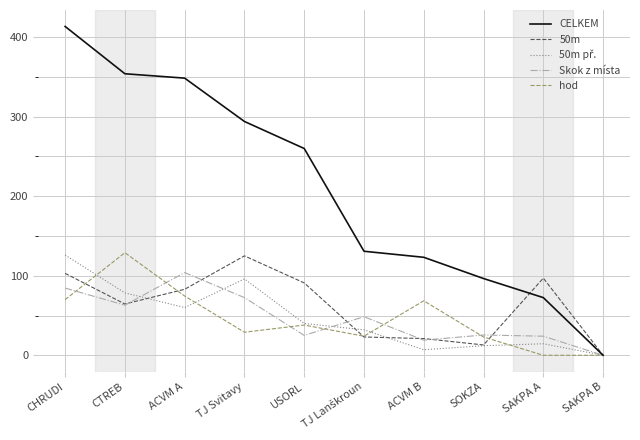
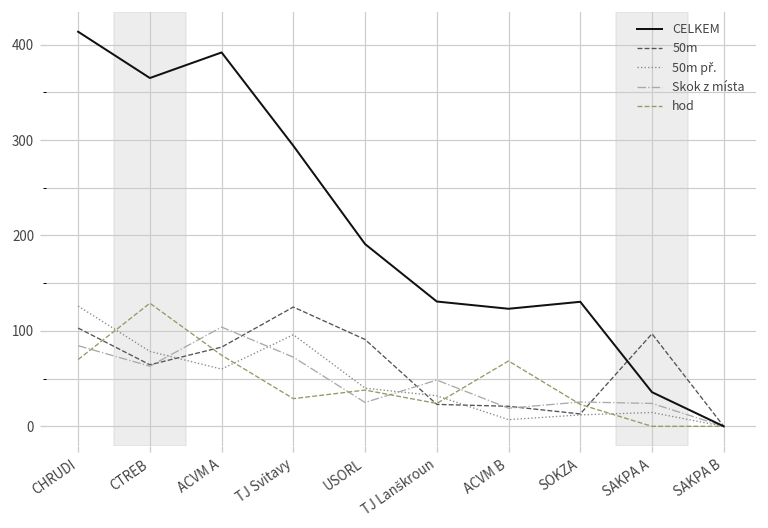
  {
    "CELKEM": {
      "CHRUDI": 410,
-     "CTREB": 350,
-     "ACVM A": 350,
+     "CTREB": 370,
+     "ACVM A": 390,
      "TJ Svitavy": 290,
-     "USORL": 260,
+     "USORL": 190,
      "TJ Lanškroun": 130,
      "ACVM B": 120,
-     "SOKZA": 100,
-     "SAKPA A": 70
+     "SOKZA": 130,
+     "SAKPA A": 40
    },
    "50m": {
      "CHRUDI": 100,
      "ACVM A": 80,
      "TJ Svitavy": 130,
      "USORL": 90,
      "SAKPA A": 100
    }
  }
